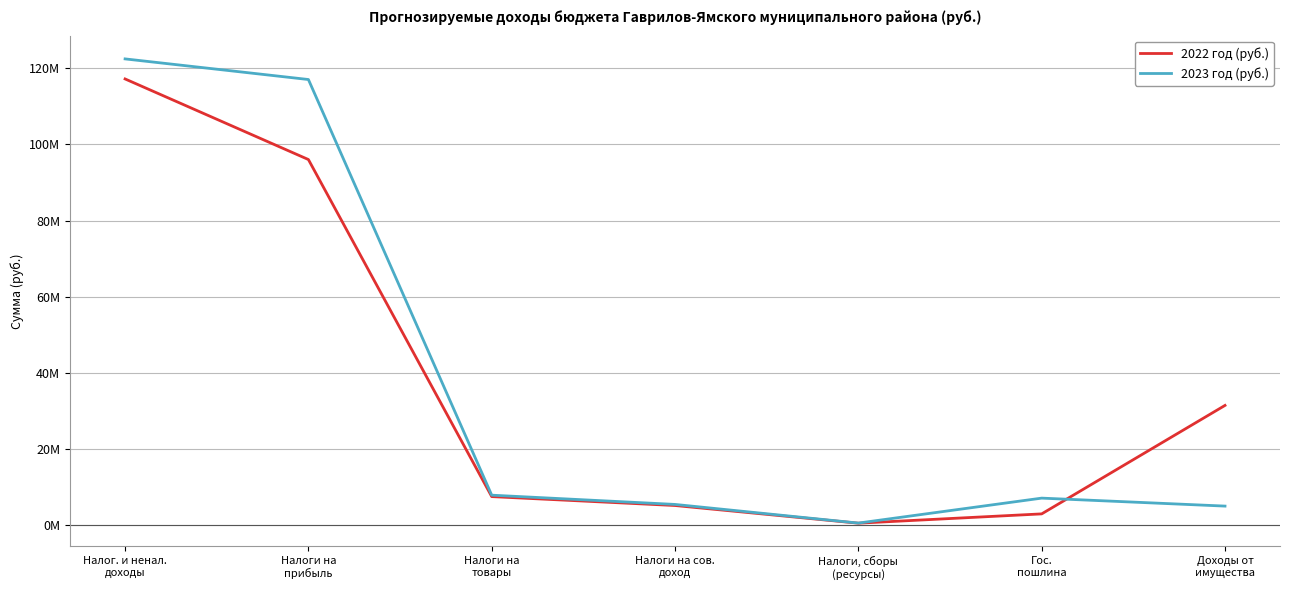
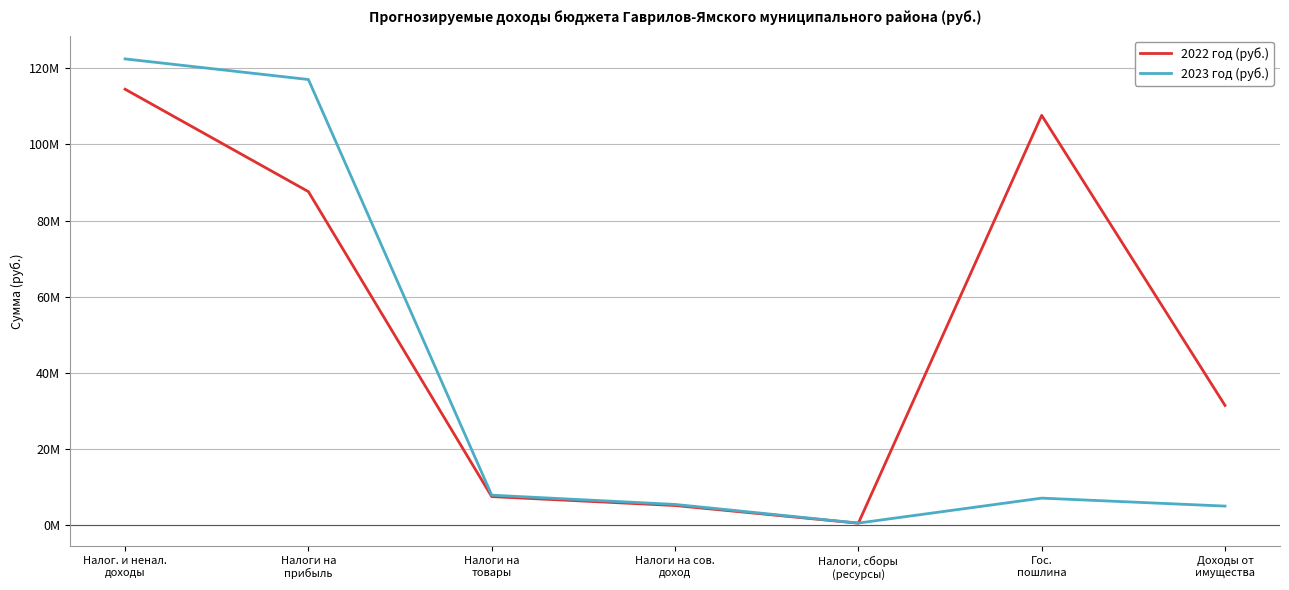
  {
    "2022 год (руб.)": {
-     "Налог. и ненал. доходы": "117М",
-     "Налоги на прибыль": "96М",
-     "Гос. пошлина": "3М",
+     "Налог. и ненал. доходы": "114М",
+     "Налоги на прибыль": "88М",
+     "Гос. пошлина": "108М",
      "Доходы от имущества": "31М"
    },
    "2023 год (руб.)": {
      "Налог. и ненал. доходы": "122М",
      "Налоги на прибыль": "117М",
      "Гос. пошлина": "7М",
      "Доходы от имущества": "5М"
    }
  }
